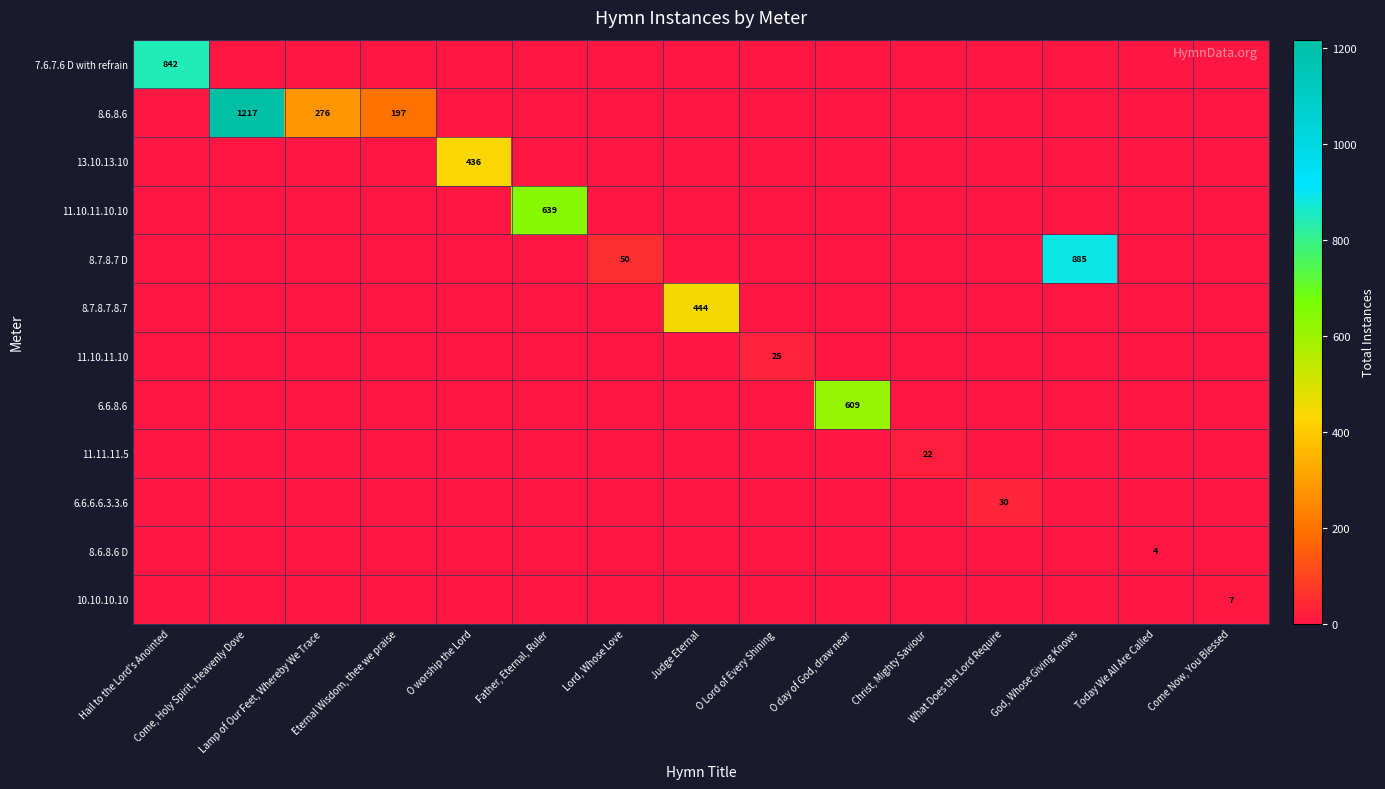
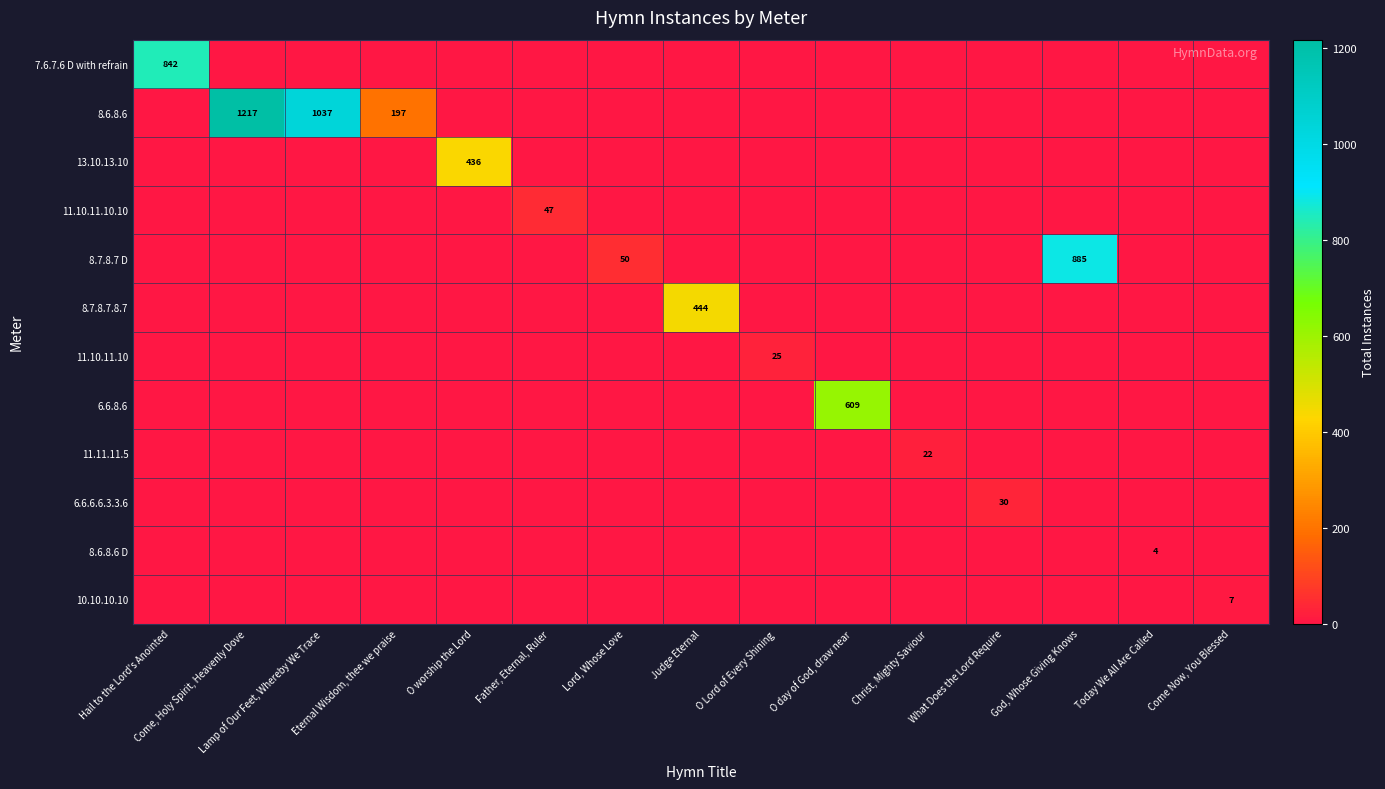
  {
    "7.6.7.6 D with refrain": {
      "Hail to the Lord's Anointed": 842
    },
    "8.6.8.6": {
      "Come, Holy Spirit, Heavenly Dove": 1217,
-     "Lamp of Our Feet, Whereby We Trace": 276,
+     "Lamp of Our Feet, Whereby We Trace": 1037,
      "Eternal Wisdom, thee we praise": 197
    },
    "13.10.13.10": {
      "O worship the Lord": 436
    },
    "11.10.11.10.10": {
-     "Father, Eternal, Ruler": 639
+     "Father, Eternal, Ruler": 47
    },
    "8.7.8.7 D": {
      "Lord, Whose Love": 50,
      "God, Whose Giving Knows": 885
    },
    "8.7.8.7.8.7": {
      "Judge Eternal": 444
    },
    "11.10.11.10": {
      "O Lord of Every Shining": 25
    },
    "6.6.8.6": {
      "O day of God, draw near": 609
    },
    "11.11.11.5": {
      "Christ, Mighty Saviour": 22
    },
    "6.6.6.6.3.3.6": {
      "What Does the Lord Require": 30
    },
    "8.6.8.6 D": {
      "Today We All Are Called": 4
    },
    "10.10.10.10": {
      "Come Now, You Blessed": 7
    }
  }
